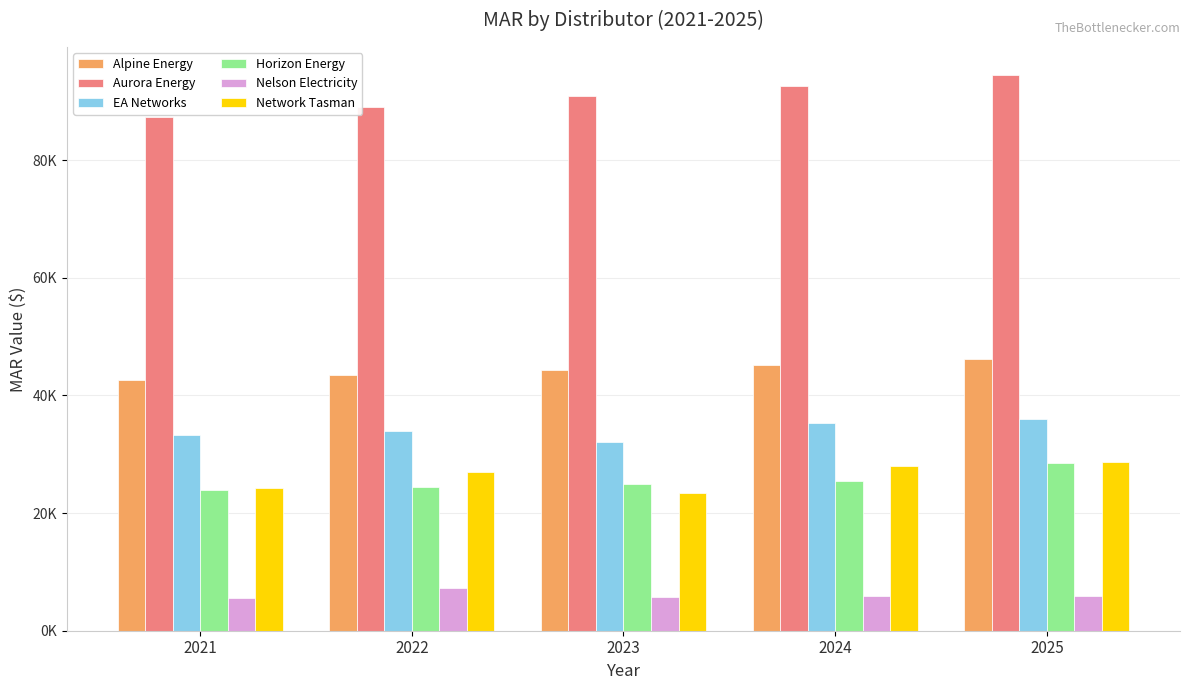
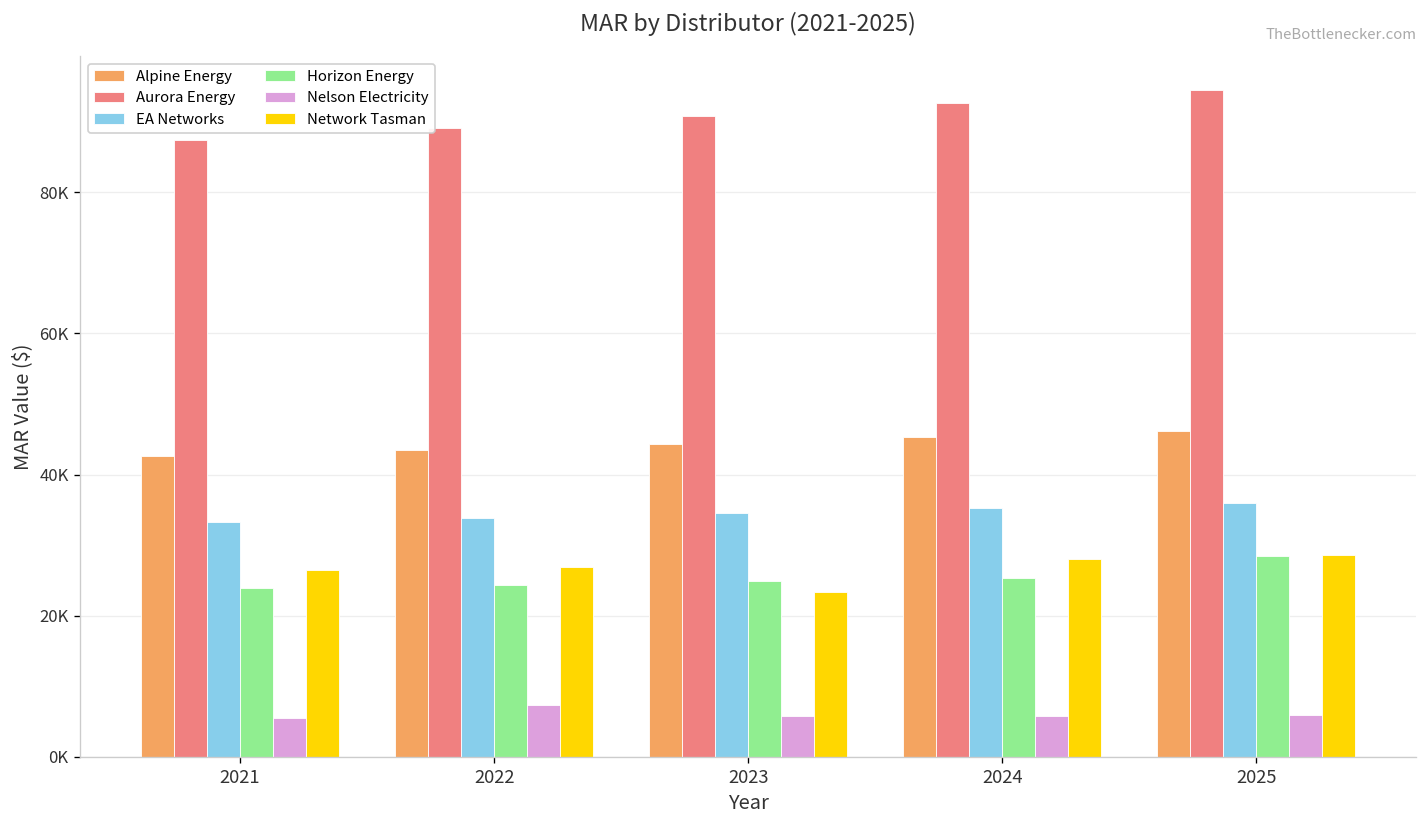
  {
    "EA Networks": {
      "2021": 33000,
      "2022": 34000,
-     "2023": 32000,
+     "2023": 35000,
      "2024": 35000,
      "2025": 36000
    },
    "Horizon Energy": {
      "2021": 24000,
      "2022": 24000,
      "2023": 25000,
      "2024": 25000,
      "2025": 28000
    },
    "Nelson Electricity": {
      "2021": 6000,
      "2022": 7000,
      "2023": 6000,
      "2024": 6000,
      "2025": 6000
    },
    "Network Tasman": {
-     "2021": 24000,
+     "2021": 26000,
      "2022": 27000,
      "2023": 23000,
      "2024": 28000,
      "2025": 29000
    }
  }
